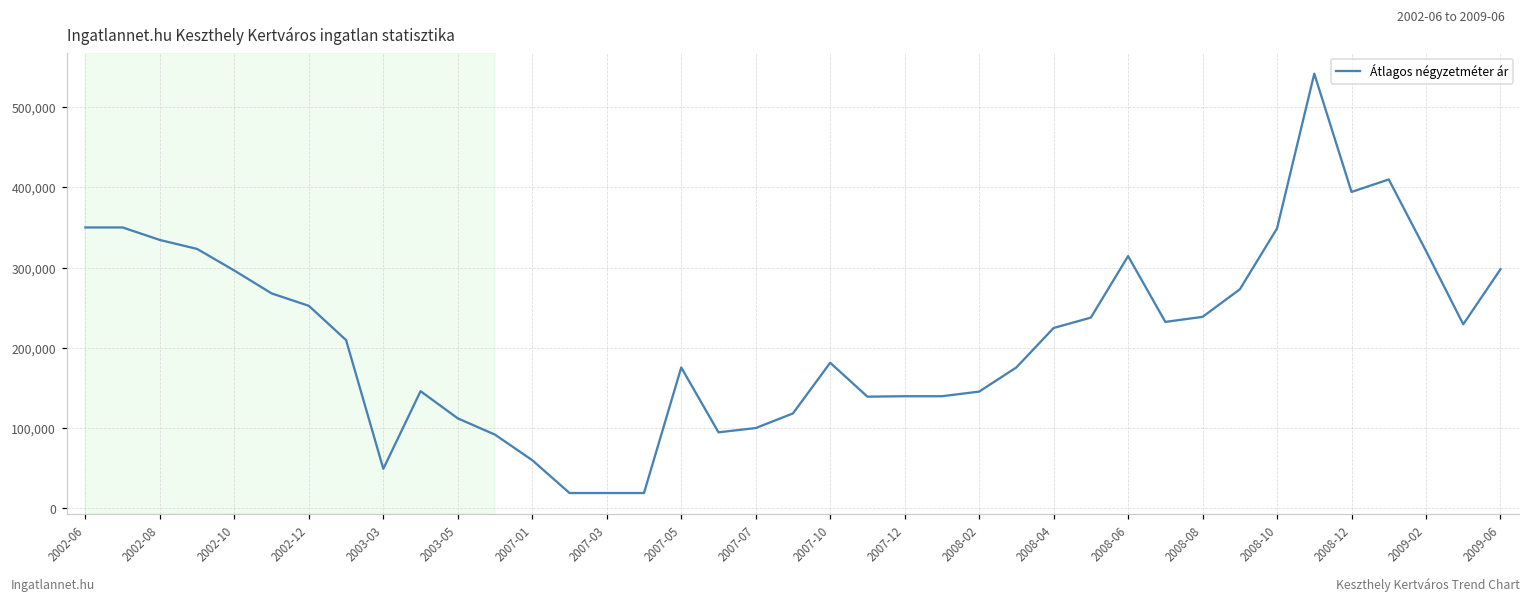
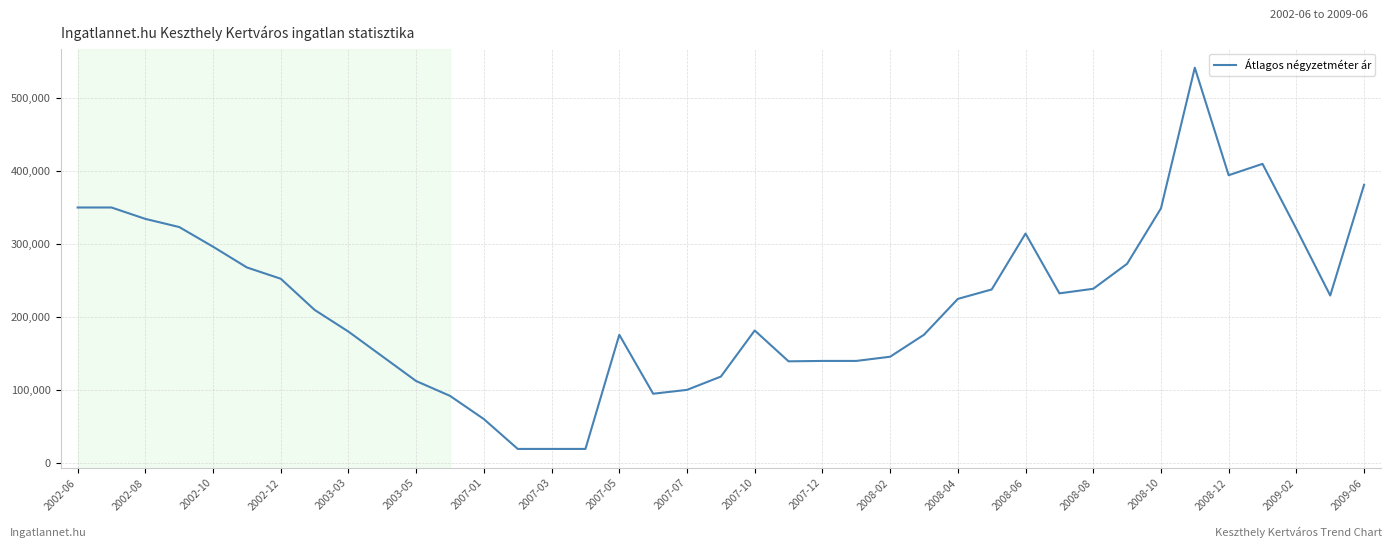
  {
    "2002-06": "350,000",
    "2002-08": "330,000",
    "2002-10": "300,000",
    "2002-12": "250,000",
-   "2003-03": "50,000",
+   "2003-03": "180,000",
    "2003-05": "110,000",
    "2007-01": "60,000",
    "2007-03": "20,000",
    "2007-05": "180,000",
    "2007-07": "100,000",
    "2007-10": "180,000",
    "2007-12": "140,000",
    "2008-02": "150,000",
    "2008-04": "220,000",
    "2008-06": "310,000",
    "2008-08": "240,000",
    "2008-10": "350,000",
    "2008-12": "390,000",
    "2009-02": "320,000",
-   "2009-06": "300,000"
+   "2009-06": "380,000"
  }
